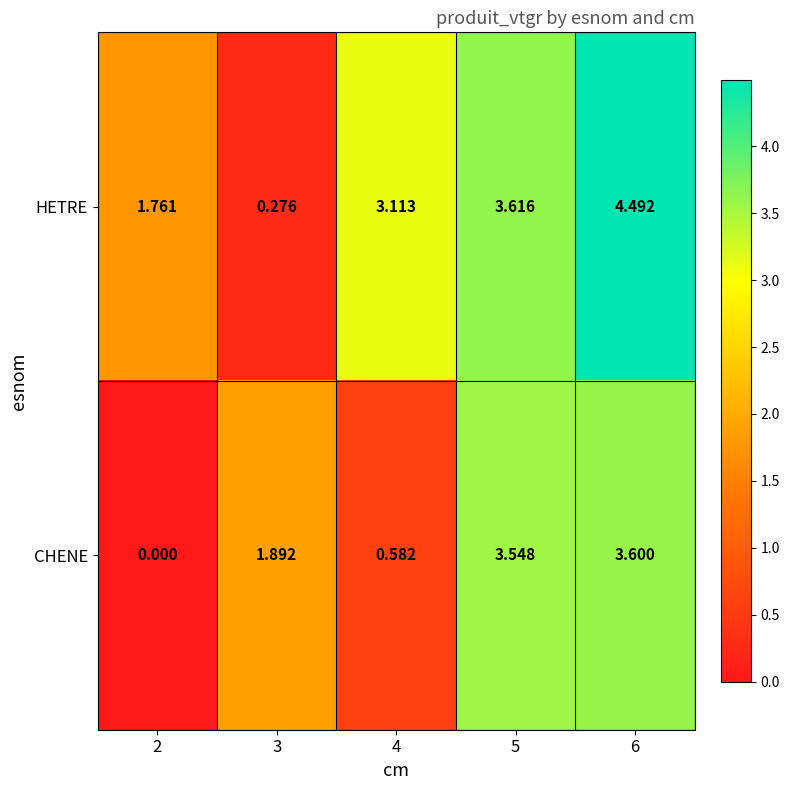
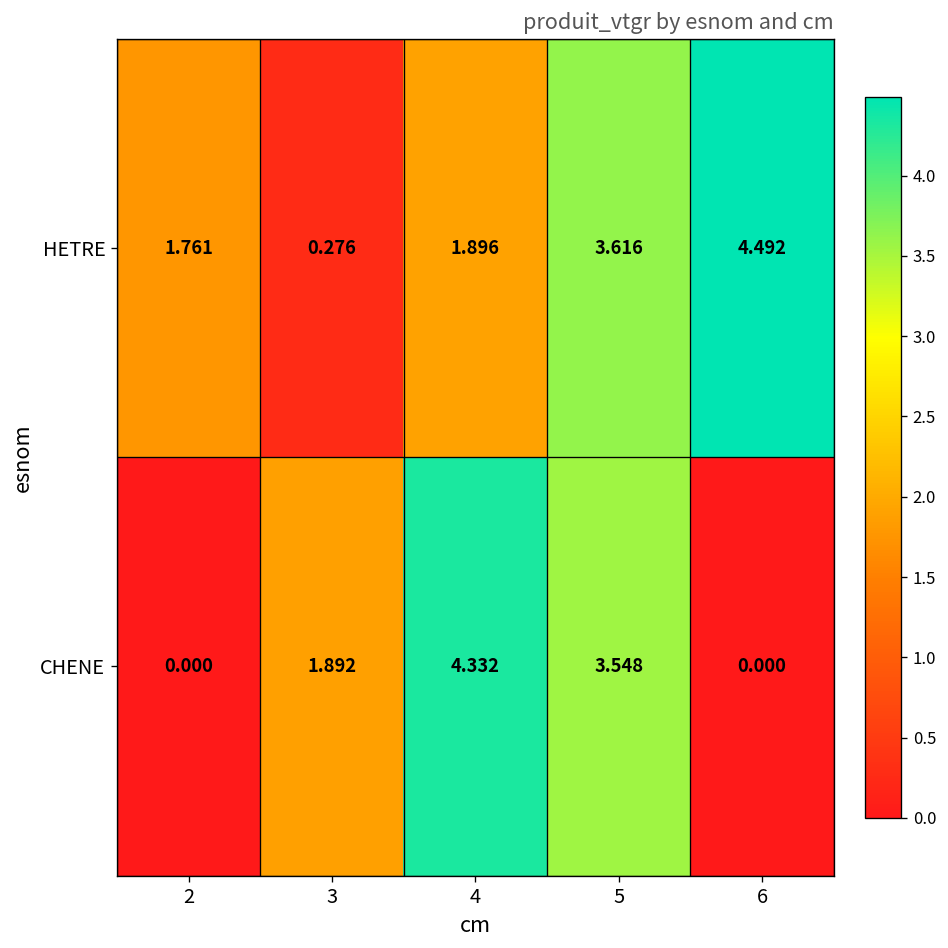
  {
    "HETRE": {
      "2": 1.761,
      "3": 0.276,
-     "4": 3.113,
+     "4": 1.896,
      "5": 3.616,
      "6": 4.492
    },
    "CHENE": {
      "2": 0.000,
      "3": 1.892,
-     "4": 0.582,
+     "4": 4.332,
      "5": 3.548,
-     "6": 3.600
+     "6": 0.000
    }
  }
